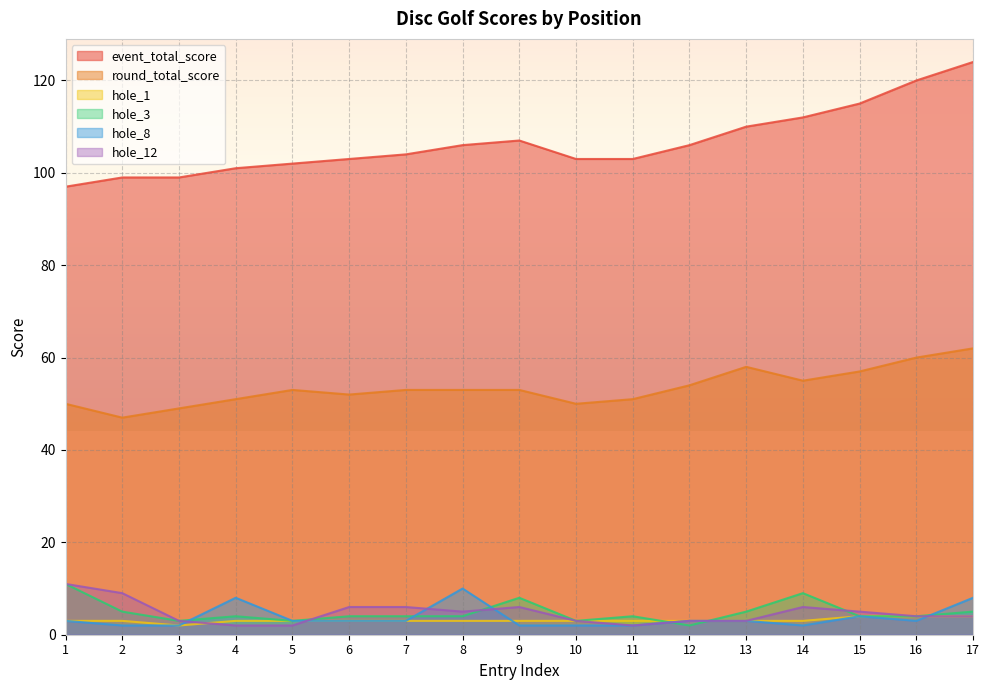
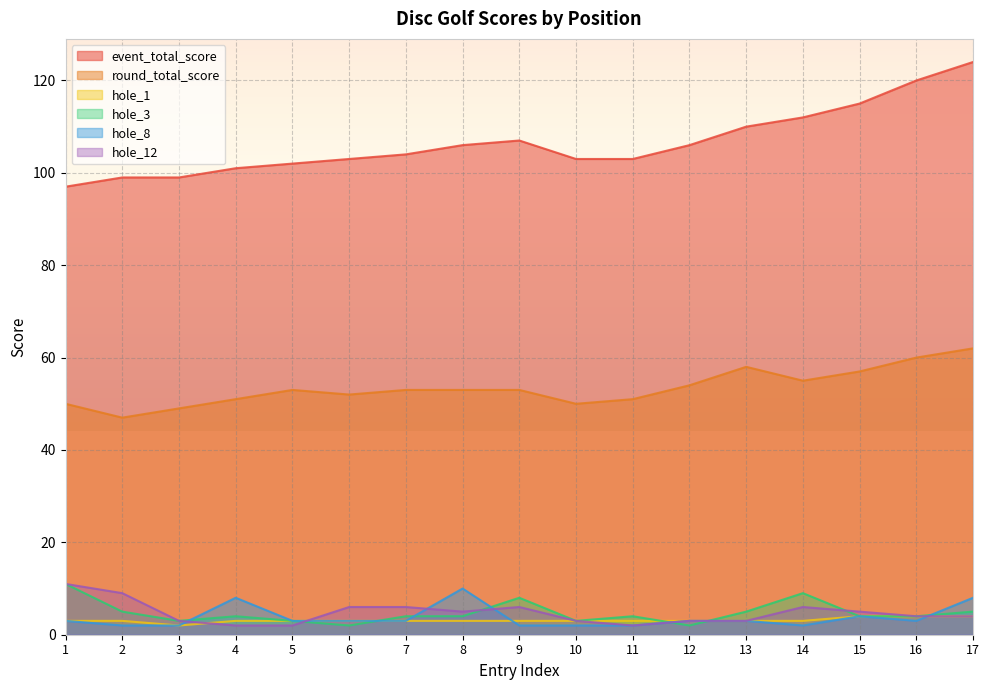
  {
    "hole_3": {
      "2": 5,
      "4": 4,
-     "6": 4,
+     "6": 2,
      "7": 4,
      "8": 4,
      "9": 8,
      "11": 4,
      "12": 2,
      "13": 5,
      "14": 9,
      "17": 5
    },
    "hole_8": {
      "2": 2,
      "4": 8,
      "8": 10,
      "9": 2,
      "10": 2,
      "14": 2,
      "16": 3,
      "17": 8
    },
    "hole_12": {
      "2": 9,
      "4": 2,
      "5": 2,
      "6": 6,
      "7": 6,
      "8": 5,
      "9": 6,
      "14": 6,
      "15": 5
    }
  }
